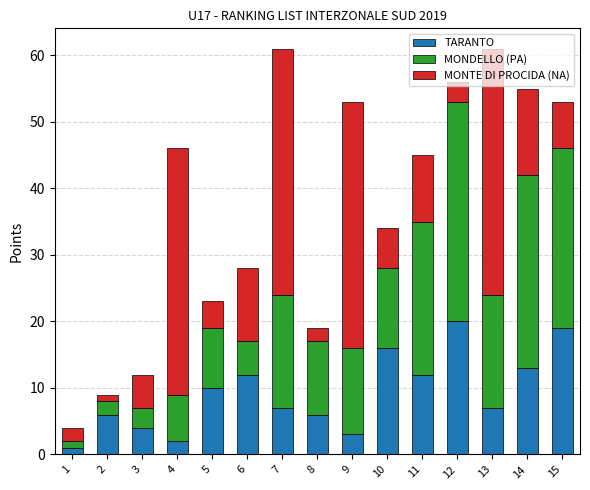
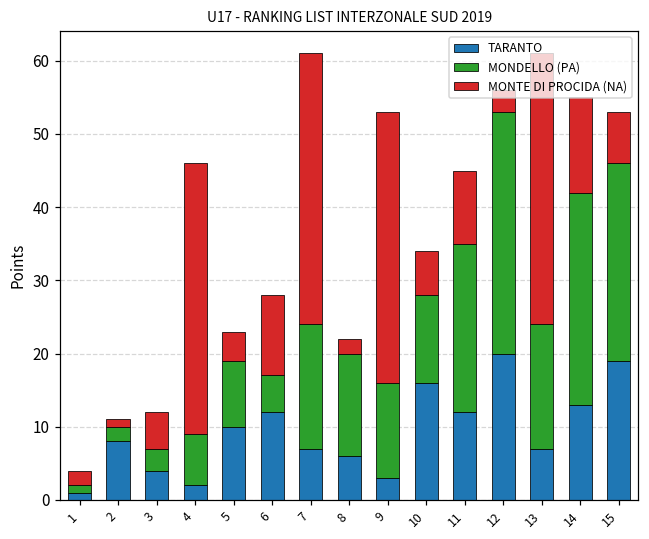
  {
    "TARANTO": {
      "1": 1,
-     "2": 6,
+     "2": 8,
      "3": 4,
      "4": 2,
      "5": 10,
      "6": 12,
      "7": 7,
      "8": 6,
      "9": 3,
      "10": 16,
      "11": 12,
      "12": 20,
      "13": 7,
      "14": 13,
      "15": 19
    },
    "MONDELLO (PA)": {
      "1": 1,
      "2": 2,
      "3": 3,
      "4": 7,
      "5": 9,
      "6": 5,
      "7": 17,
-     "8": 11,
+     "8": 14,
      "9": 13,
      "10": 12,
      "11": 23,
      "12": 33,
      "13": 17,
      "14": 29,
      "15": 27
    },
    "MONTE DI PROCIDA (NA)": {
      "1": 2,
      "2": 1,
      "3": 5,
      "4": 37,
      "5": 4,
      "6": 11,
      "7": 37,
      "8": 2,
      "9": 37,
      "10": 6,
      "11": 10,
      "14": 13,
      "15": 7
    }
  }
